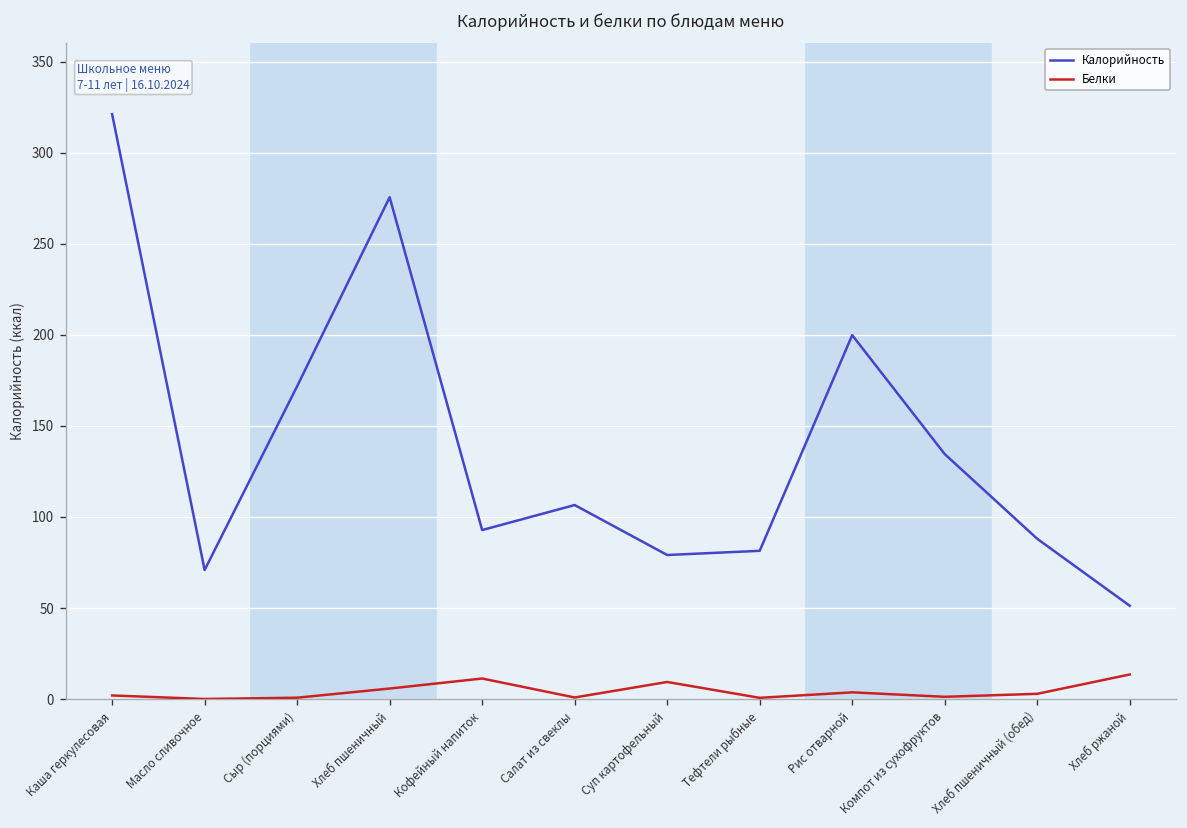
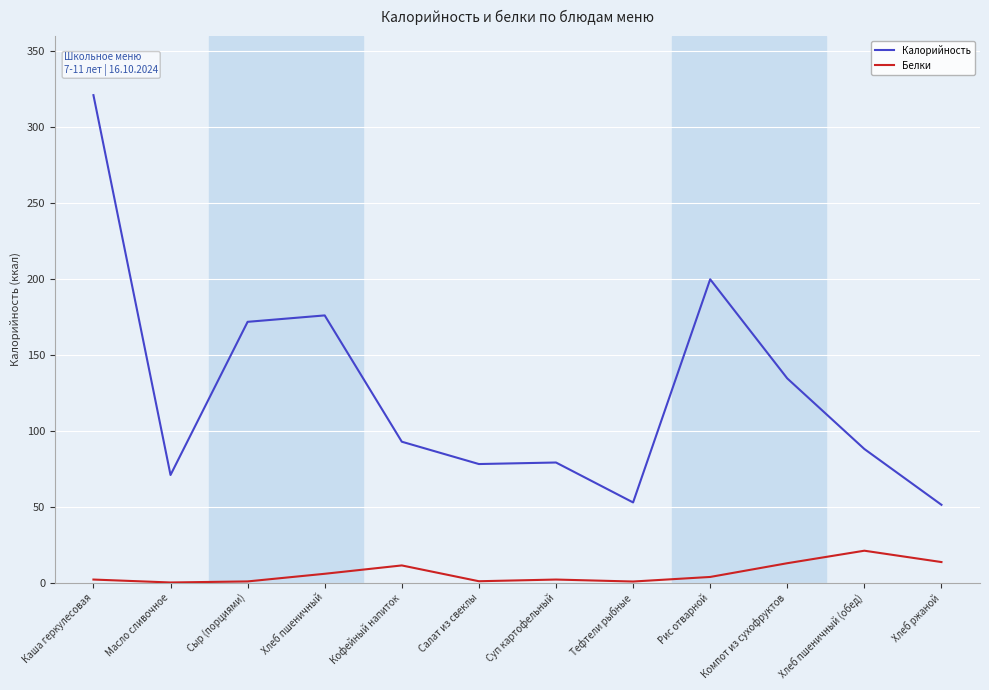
  {
    "Калорийность": {
      "Масло сливочное": 71,
      "Сыр (порциями)": 172,
-     "Хлеб пшеничный": 276,
+     "Хлеб пшеничный": 176,
      "Кофейный напиток": 93,
-     "Салат из свеклы": 107,
+     "Салат из свеклы": 78,
      "Суп картофельный": 79,
-     "Тефтели рыбные": 81,
+     "Тефтели рыбные": 53,
      "Рис отварной": 200,
      "Компот из сухофруктов": 135,
      "Хлеб пшеничный (обед)": 88,
      "Хлеб ржаной": 51
    },
    "Белки": {
      "Каша геркулесовая": 2,
      "Масло сливочное": 0,
      "Сыр (порциями)": 1,
      "Хлеб пшеничный": 6,
      "Кофейный напиток": 11,
      "Салат из свеклы": 1,
-     "Суп картофельный": 9,
+     "Суп картофельный": 2,
      "Тефтели рыбные": 1,
      "Рис отварной": 4,
-     "Компот из сухофруктов": 1,
-     "Хлеб пшеничный (обед)": 3,
+     "Компот из сухофруктов": 13,
+     "Хлеб пшеничный (обед)": 21,
      "Хлеб ржаной": 14
    }
  }
